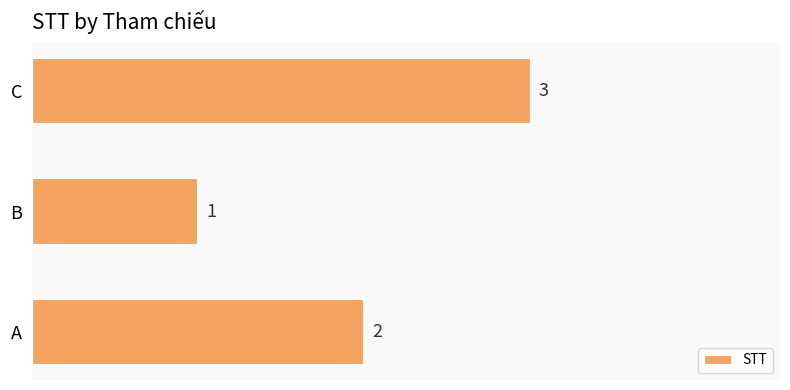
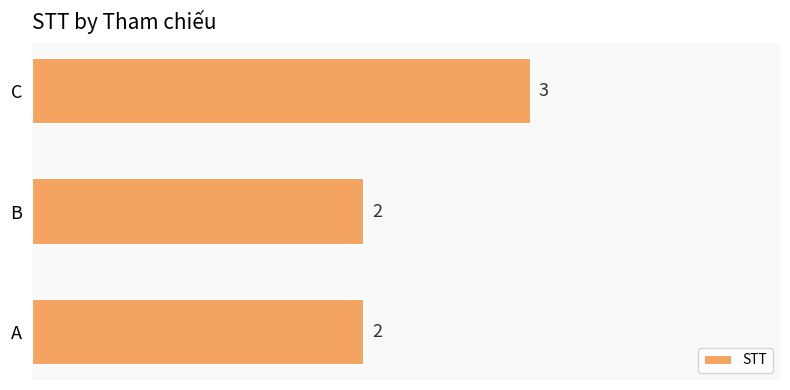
  {
    "C": 3,
-   "B": 1,
+   "B": 2,
    "A": 2
  }
